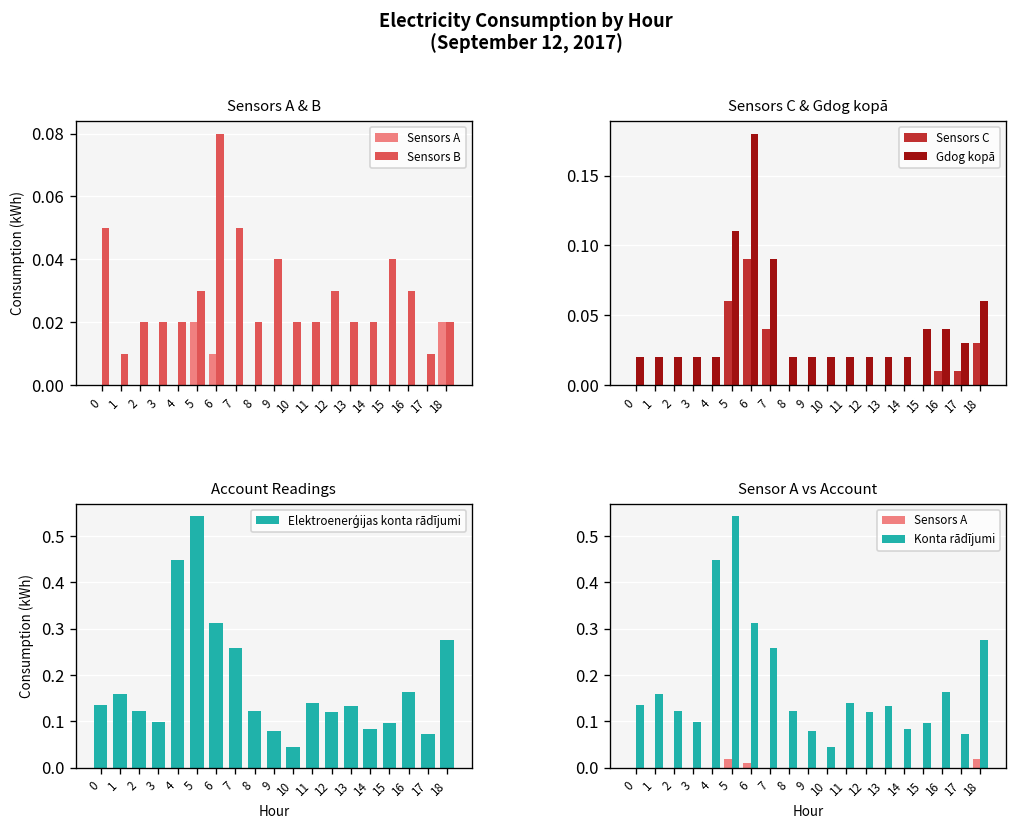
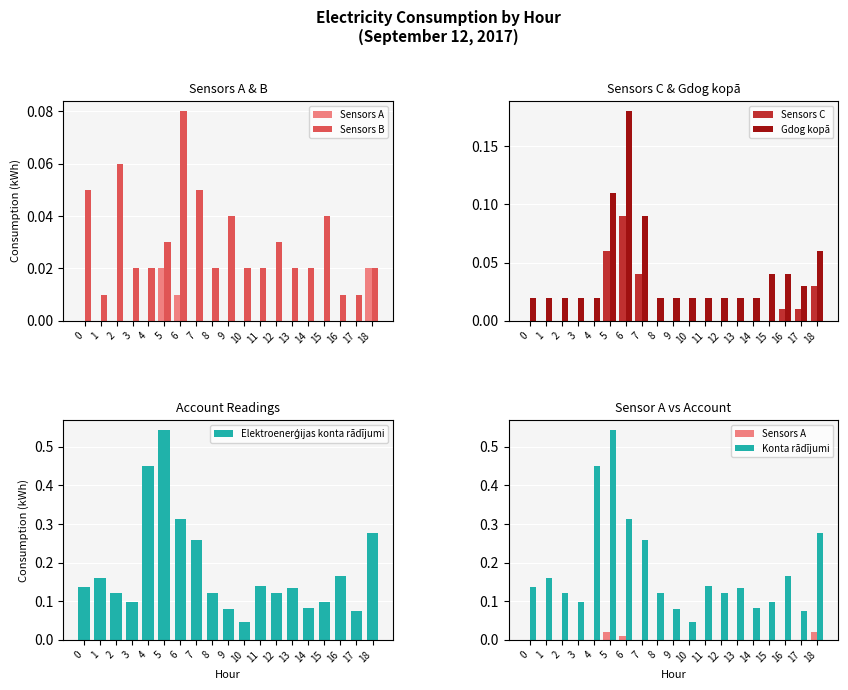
  {
    "Sensors A & B": {
      "Sensors A": {
        "0": 0.00,
        "1": 0.00,
        "2": 0.00,
        "3": 0.00,
        "4": 0.00,
        "5": 0.02,
        "6": 0.01,
        "7": 0.00,
        "8": 0.00,
        "9": 0.00,
        "10": 0.00,
        "11": 0.00,
        "12": 0.00,
        "13": 0.00,
        "14": 0.00,
        "15": 0.00,
        "16": 0.00,
        "17": 0.00,
        "18": 0.02
      },
      "Sensors B": {
        "0": 0.05,
        "1": 0.01,
-       "2": 0.02,
+       "2": 0.06,
        "3": 0.02,
        "4": 0.02,
        "5": 0.03,
        "6": 0.08,
        "7": 0.05,
        "8": 0.02,
        "9": 0.04,
        "10": 0.02,
        "11": 0.02,
        "12": 0.03,
        "13": 0.02,
        "14": 0.02,
        "15": 0.04,
-       "16": 0.03,
+       "16": 0.01,
        "17": 0.01,
        "18": 0.02
      }
    },
    "Account Readings": {
      "0": 0.14,
      "1": 0.16,
      "2": 0.12,
      "3": 0.10,
      "4": 0.45,
      "5": 0.54,
      "6": 0.31,
      "7": 0.26,
      "8": 0.12,
      "9": 0.08,
      "10": 0.05,
      "11": 0.14,
      "12": 0.12,
      "13": 0.13,
      "14": 0.08,
      "15": 0.10,
      "16": 0.16,
      "17": 0.07,
      "18": 0.28
    },
    "Sensor A vs Account": {
      "Sensors A": {
        "0": 0.00,
        "1": 0.00,
        "2": 0.00,
        "3": 0.00,
        "4": 0.00,
        "5": 0.02,
        "6": 0.01,
        "7": 0.00,
        "8": 0.00,
        "9": 0.00,
        "10": 0.00,
        "11": 0.00,
        "12": 0.00,
        "13": 0.00,
        "14": 0.00,
        "15": 0.00,
        "16": 0.00,
        "17": 0.00,
        "18": 0.02
      },
      "Konta rādījumi": {
        "0": 0.14,
        "1": 0.16,
        "2": 0.12,
        "3": 0.10,
        "4": 0.45,
        "5": 0.54,
        "6": 0.31,
        "7": 0.26,
        "8": 0.12,
        "9": 0.08,
        "10": 0.05,
        "11": 0.14,
        "12": 0.12,
        "13": 0.13,
        "14": 0.08,
        "15": 0.10,
        "16": 0.16,
        "17": 0.07,
        "18": 0.28
      }
    }
  }
